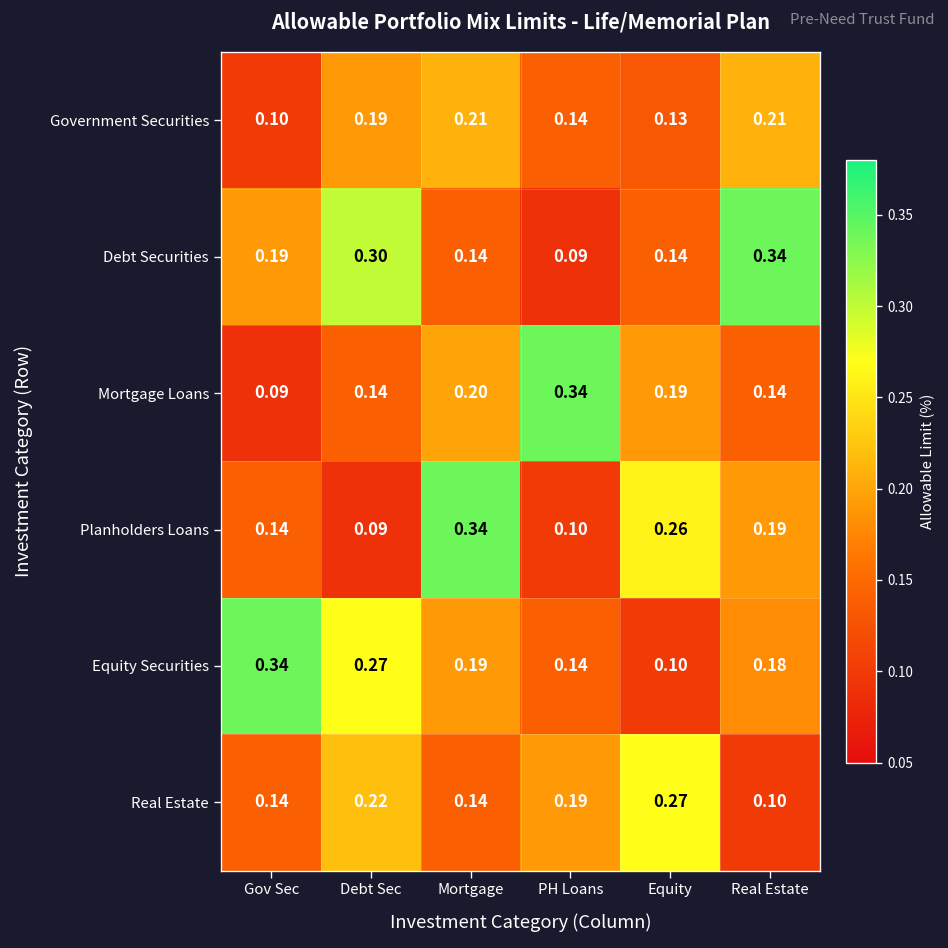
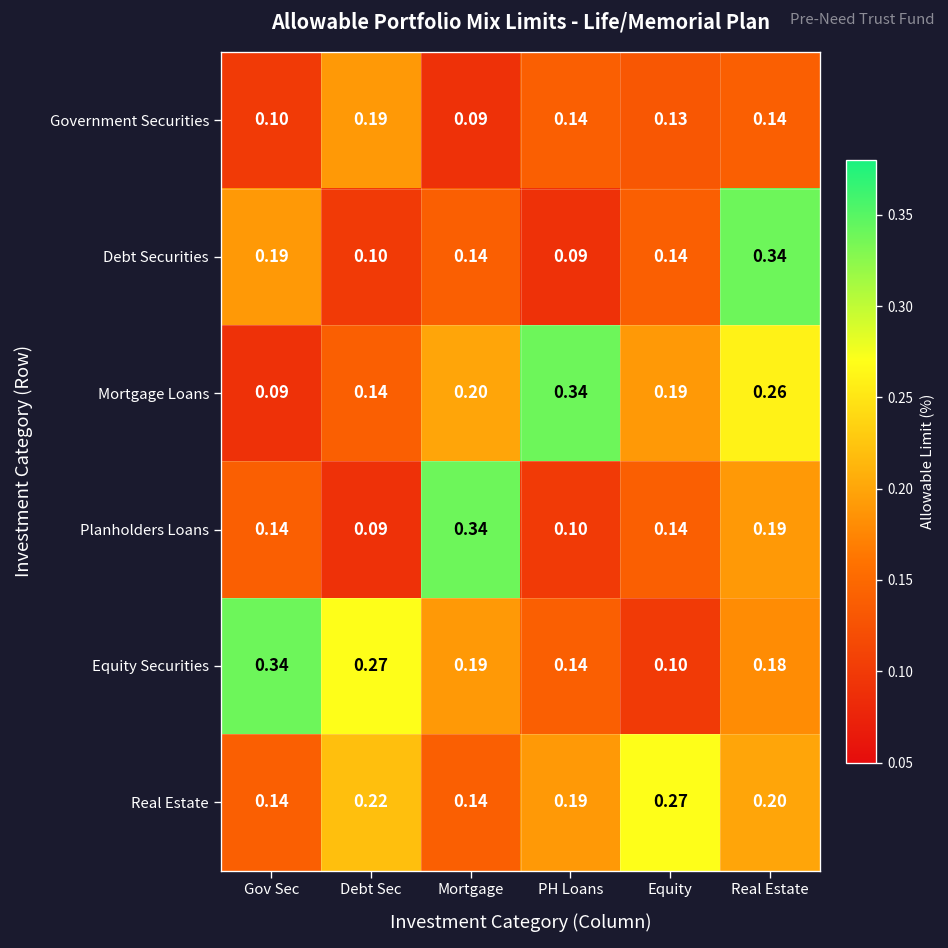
  {
    "Government Securities": {
      "Gov Sec": 0.10,
      "Debt Sec": 0.19,
-     "Mortgage": 0.21,
+     "Mortgage": 0.09,
      "PH Loans": 0.14,
      "Equity": 0.13,
-     "Real Estate": 0.21
+     "Real Estate": 0.14
    },
    "Debt Securities": {
      "Gov Sec": 0.19,
-     "Debt Sec": 0.30,
+     "Debt Sec": 0.10,
      "Mortgage": 0.14,
      "PH Loans": 0.09,
      "Equity": 0.14,
      "Real Estate": 0.34
    },
    "Mortgage Loans": {
      "Gov Sec": 0.09,
      "Debt Sec": 0.14,
      "Mortgage": 0.20,
      "PH Loans": 0.34,
      "Equity": 0.19,
-     "Real Estate": 0.14
+     "Real Estate": 0.26
    },
    "Planholders Loans": {
      "Gov Sec": 0.14,
      "Debt Sec": 0.09,
      "Mortgage": 0.34,
      "PH Loans": 0.10,
-     "Equity": 0.26,
+     "Equity": 0.14,
      "Real Estate": 0.19
    },
    "Equity Securities": {
      "Gov Sec": 0.34,
      "Debt Sec": 0.27,
      "Mortgage": 0.19,
      "PH Loans": 0.14,
      "Equity": 0.10,
      "Real Estate": 0.18
    },
    "Real Estate": {
      "Gov Sec": 0.14,
      "Debt Sec": 0.22,
      "Mortgage": 0.14,
      "PH Loans": 0.19,
      "Equity": 0.27,
-     "Real Estate": 0.10
+     "Real Estate": 0.20
    }
  }
